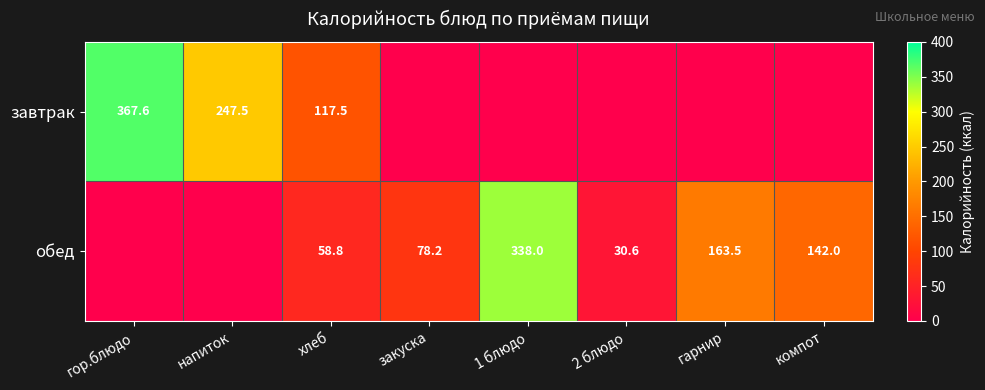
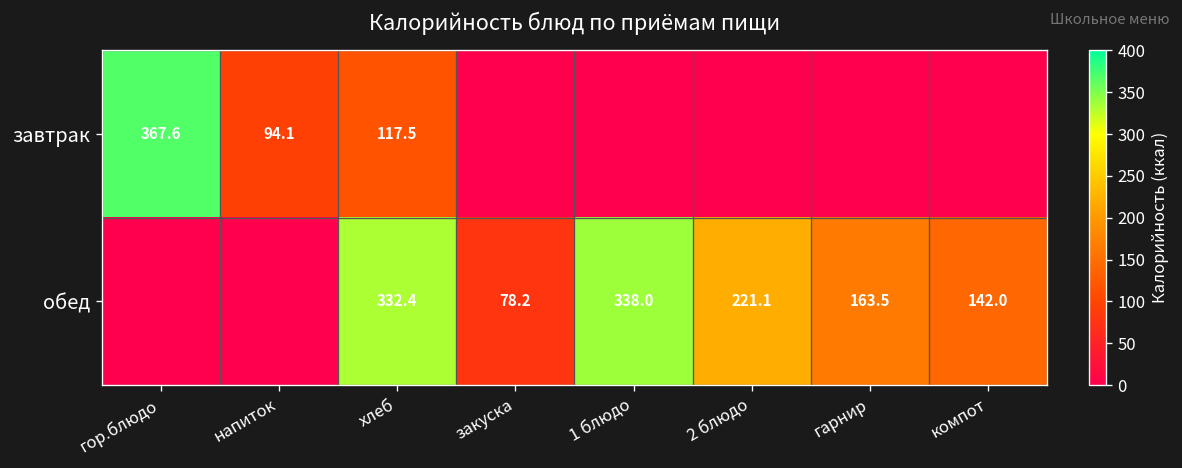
  {
    "завтрак": {
      "гор.блюдо": 367.6,
-     "напиток": 247.5,
+     "напиток": 94.1,
      "хлеб": 117.5
    },
    "обед": {
-     "хлеб": 58.8,
+     "хлеб": 332.4,
      "закуска": 78.2,
      "1 блюдо": 338.0,
-     "2 блюдо": 30.6,
+     "2 блюдо": 221.1,
      "гарнир": 163.5,
      "компот": 142.0
    }
  }
